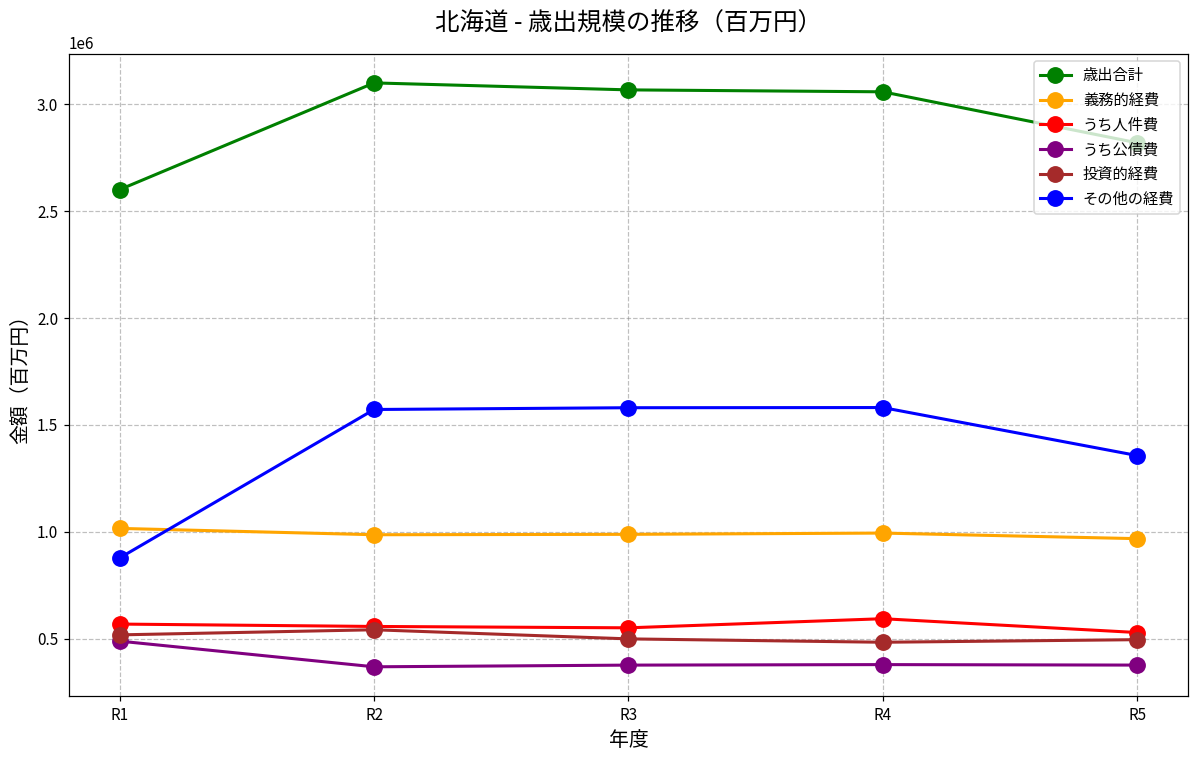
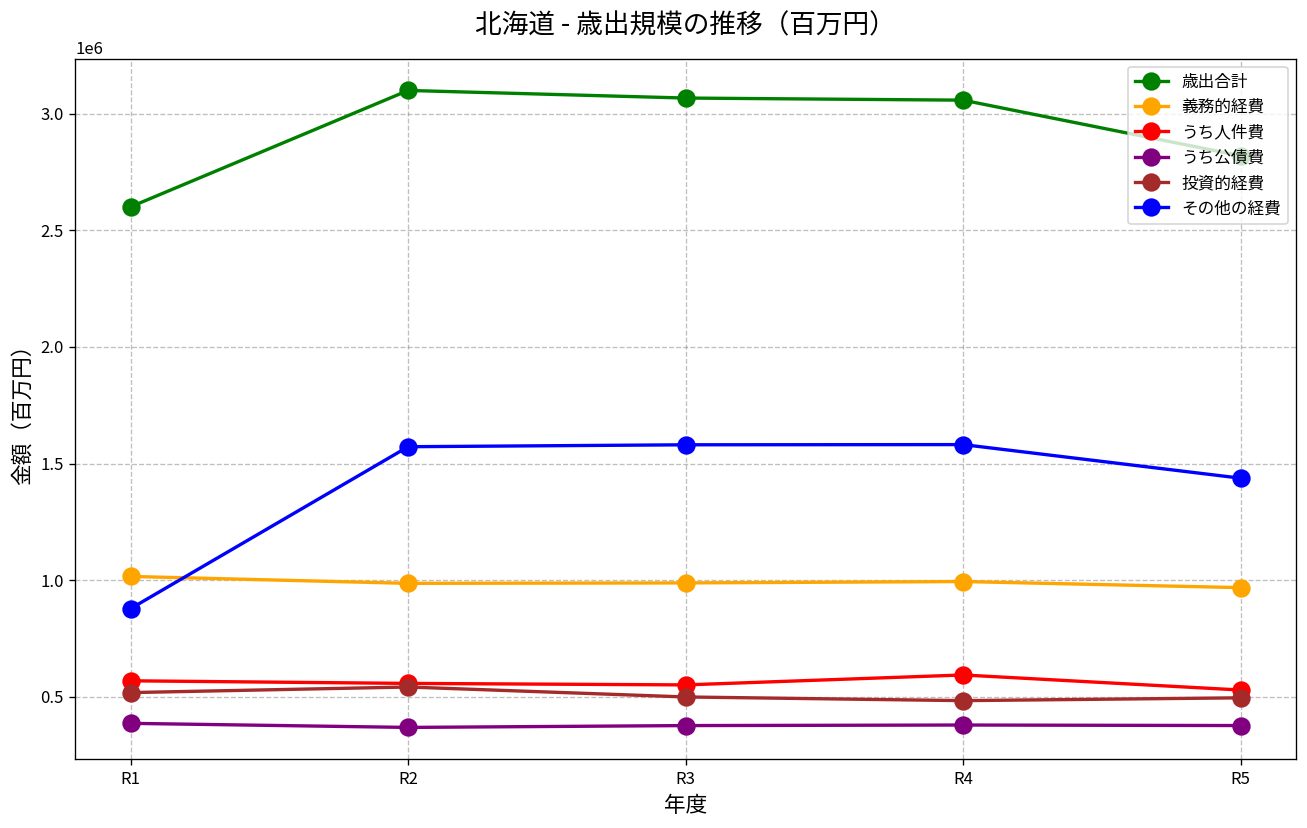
  {
    "歳出合計": {
      "R1": 2600000,
      "R2": 3100000,
      "R3": 3070000,
      "R4": 3060000
    },
    "義務的経費": {
      "R1": 1020000,
      "R2": 990000,
      "R3": 990000,
      "R4": 990000,
      "R5": 970000
    },
    "うち人件費": {
      "R1": 570000,
      "R2": 560000,
      "R3": 550000,
      "R4": 590000,
      "R5": 530000
    },
    "うち公債費": {
-     "R1": 490000,
+     "R1": 390000,
      "R2": 370000,
      "R3": 380000,
      "R4": 380000,
      "R5": 380000
    },
    "投資的経費": {
      "R1": 520000,
      "R2": 540000,
      "R3": 500000,
      "R4": 480000,
      "R5": 500000
    },
    "その他の経費": {
      "R1": 880000,
      "R2": 1570000,
      "R3": 1580000,
      "R4": 1580000,
-     "R5": 1360000
+     "R5": 1440000
    }
  }
